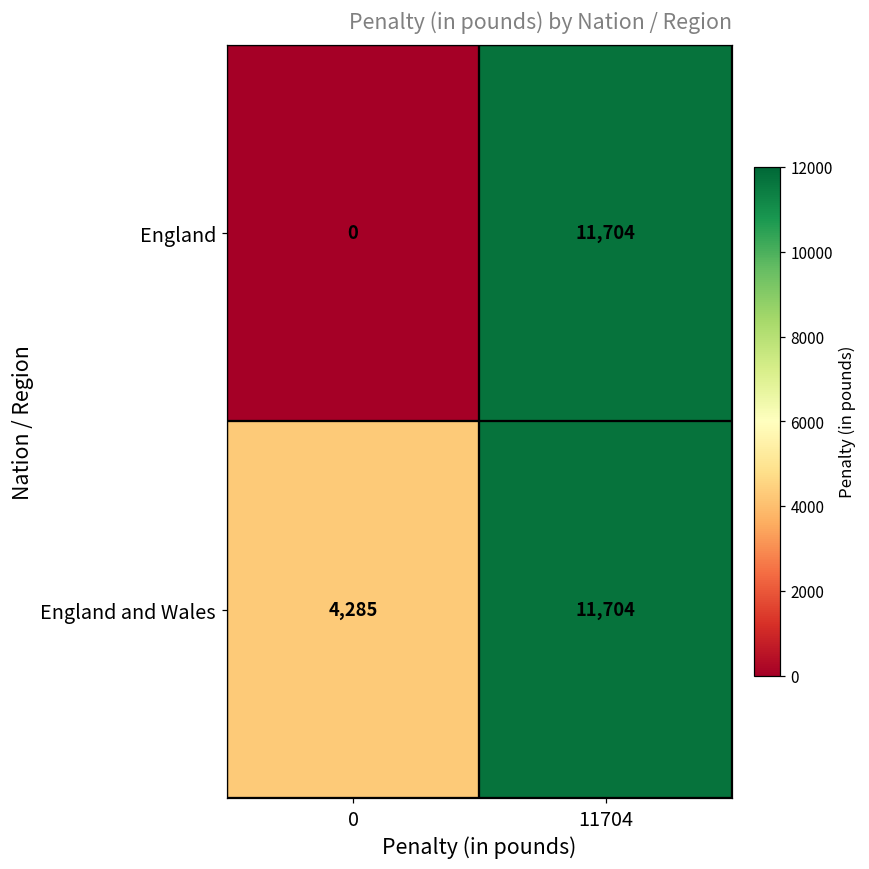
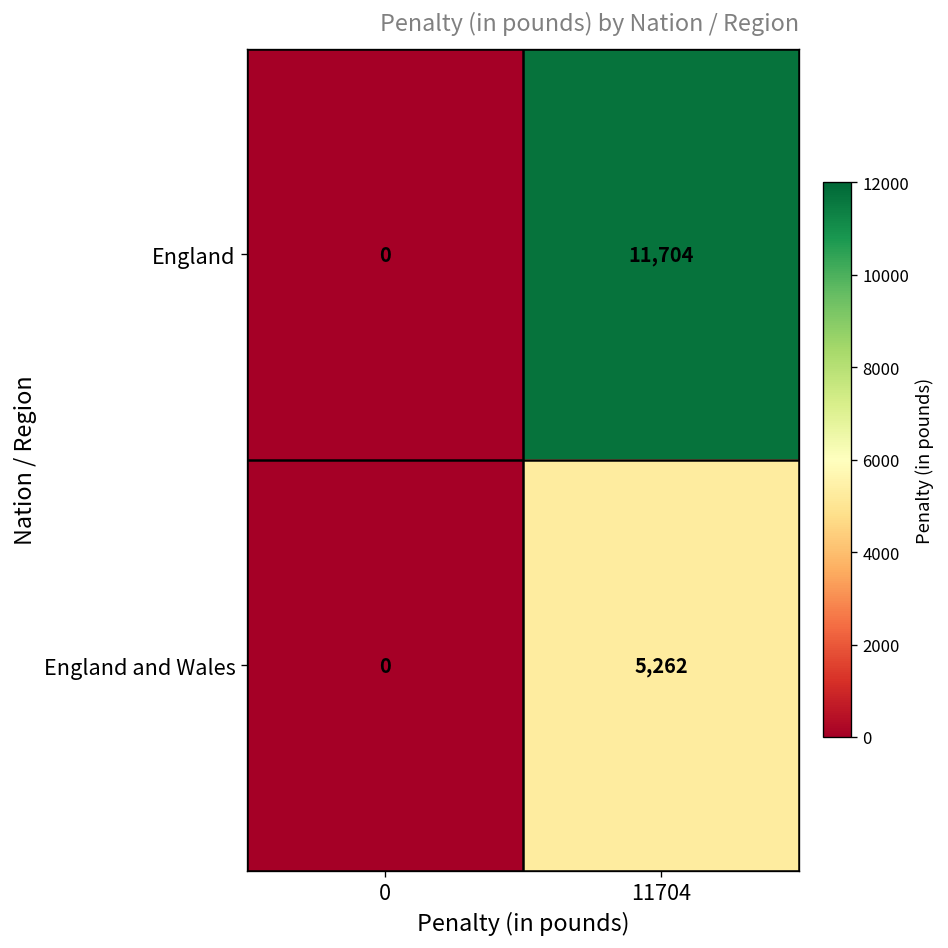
  {
    "England": {
      "0": "0",
      "11704": "11,704"
    },
    "England and Wales": {
-     "0": "4,285",
-     "11704": "11,704"
+     "0": "0",
+     "11704": "5,262"
    }
  }
